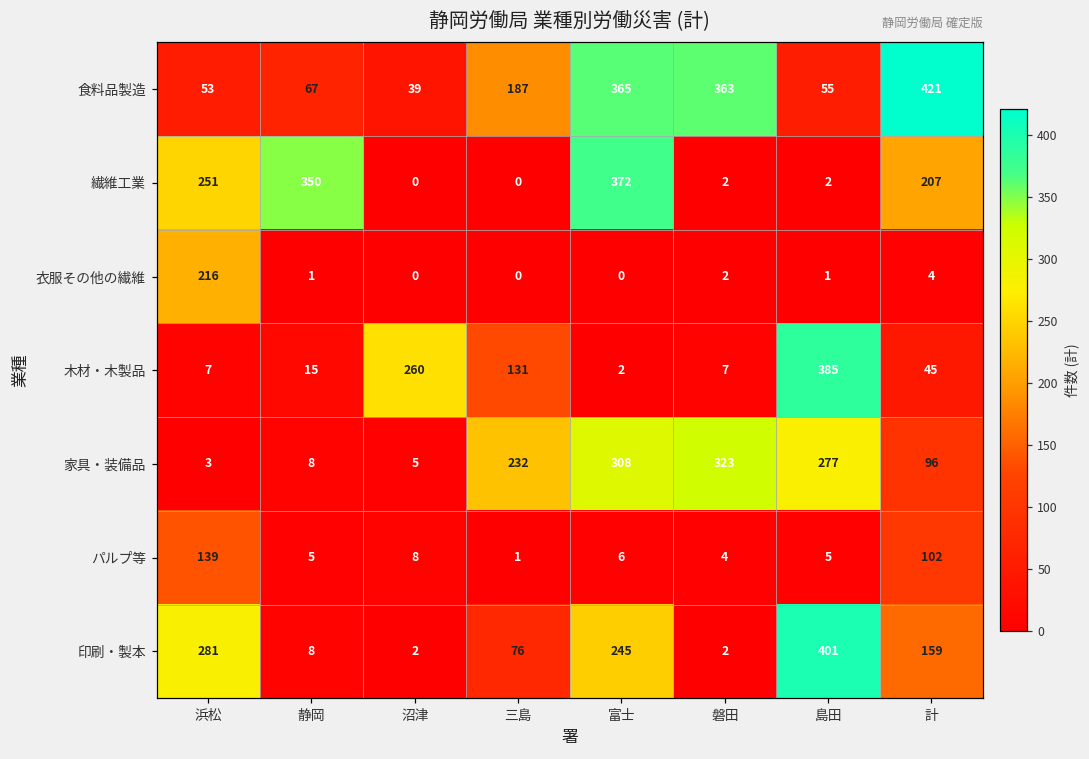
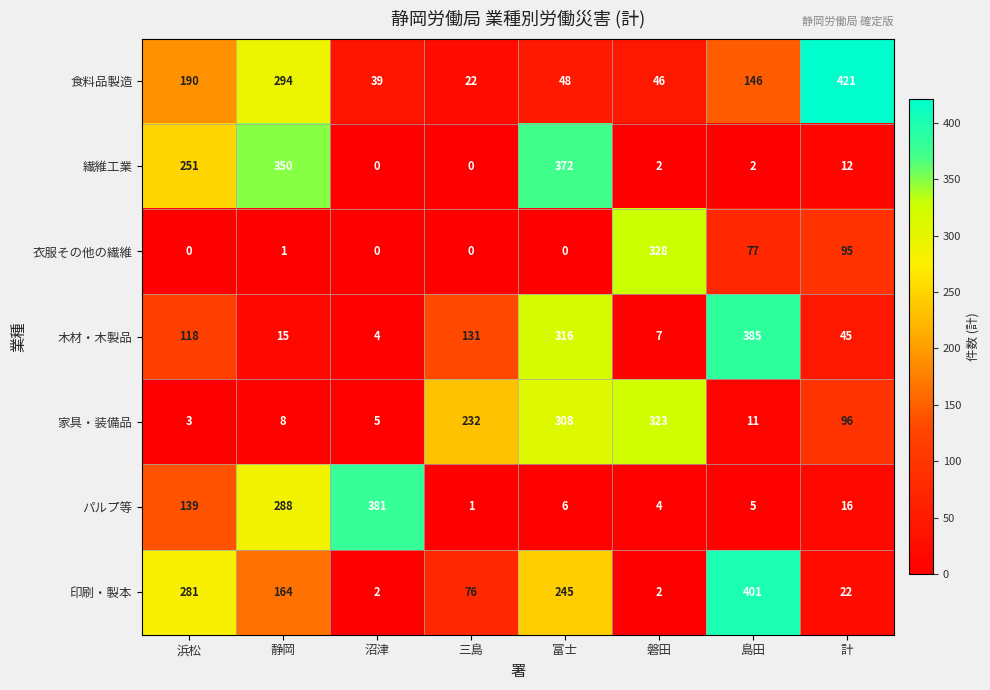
  {
    "食料品製造": {
-     "浜松": 53,
-     "静岡": 67,
+     "浜松": 190,
+     "静岡": 294,
      "沼津": 39,
-     "三島": 187,
-     "富士": 365,
-     "磐田": 363,
-     "島田": 55,
+     "三島": 22,
+     "富士": 48,
+     "磐田": 46,
+     "島田": 146,
      "計": 421
    },
    "繊維工業": {
      "浜松": 251,
      "静岡": 350,
      "沼津": 0,
      "三島": 0,
      "富士": 372,
      "磐田": 2,
      "島田": 2,
-     "計": 207
+     "計": 12
    },
    "衣服その他の繊維": {
-     "浜松": 216,
+     "浜松": 0,
      "静岡": 1,
      "沼津": 0,
      "三島": 0,
      "富士": 0,
-     "磐田": 2,
-     "島田": 1,
-     "計": 4
+     "磐田": 328,
+     "島田": 77,
+     "計": 95
    },
    "木材・木製品": {
-     "浜松": 7,
+     "浜松": 118,
      "静岡": 15,
-     "沼津": 260,
+     "沼津": 4,
      "三島": 131,
-     "富士": 2,
+     "富士": 316,
      "磐田": 7,
      "島田": 385,
      "計": 45
    },
    "家具・装備品": {
      "浜松": 3,
      "静岡": 8,
      "沼津": 5,
      "三島": 232,
      "富士": 308,
      "磐田": 323,
-     "島田": 277,
+     "島田": 11,
      "計": 96
    },
    "パルプ等": {
      "浜松": 139,
-     "静岡": 5,
-     "沼津": 8,
+     "静岡": 288,
+     "沼津": 381,
      "三島": 1,
      "富士": 6,
      "磐田": 4,
      "島田": 5,
-     "計": 102
+     "計": 16
    },
    "印刷・製本": {
      "浜松": 281,
-     "静岡": 8,
+     "静岡": 164,
      "沼津": 2,
      "三島": 76,
      "富士": 245,
      "磐田": 2,
      "島田": 401,
-     "計": 159
+     "計": 22
    }
  }
